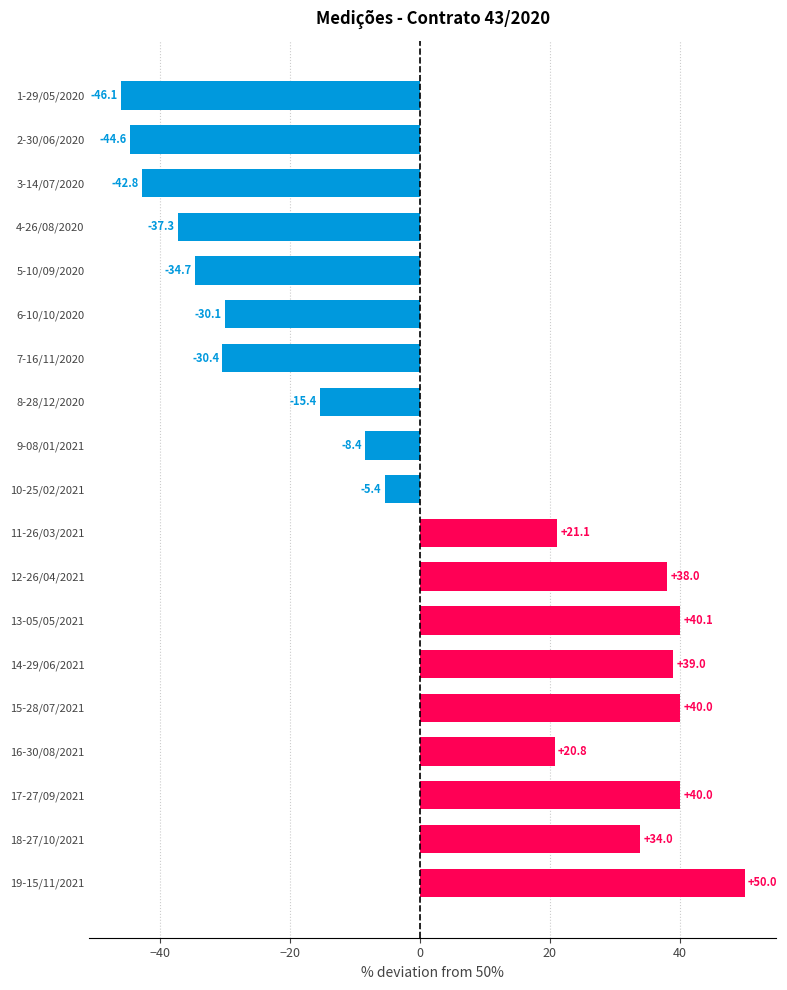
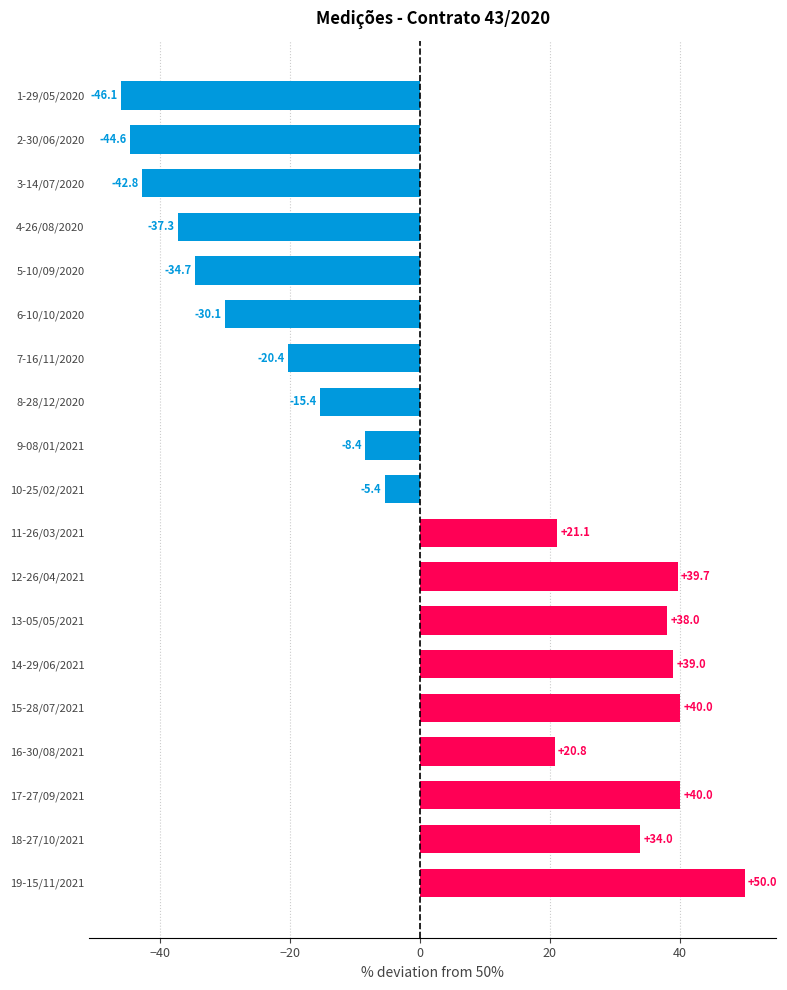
  {
    "1-29/05/2020": "-46.1",
    "2-30/06/2020": "-44.6",
    "3-14/07/2020": "-42.8",
    "4-26/08/2020": "-37.3",
    "5-10/09/2020": "-34.7",
    "6-10/10/2020": "-30.1",
-   "7-16/11/2020": "-30.4",
+   "7-16/11/2020": "-20.4",
    "8-28/12/2020": "-15.4",
    "9-08/01/2021": "-8.4",
    "10-25/02/2021": "-5.4",
    "11-26/03/2021": "+21.1",
-   "12-26/04/2021": "+38.0",
-   "13-05/05/2021": "+40.1",
+   "12-26/04/2021": "+39.7",
+   "13-05/05/2021": "+38.0",
    "14-29/06/2021": "+39.0",
    "15-28/07/2021": "+40.0",
    "16-30/08/2021": "+20.8",
    "17-27/09/2021": "+40.0",
    "18-27/10/2021": "+34.0",
    "19-15/11/2021": "+50.0"
  }
